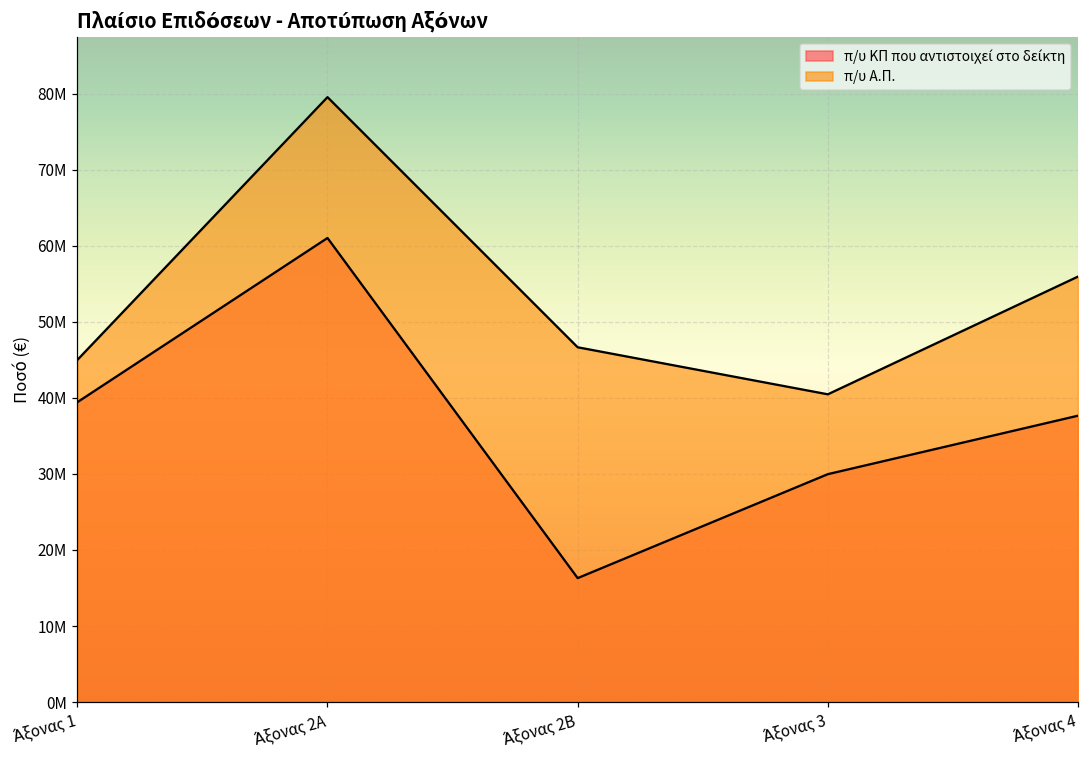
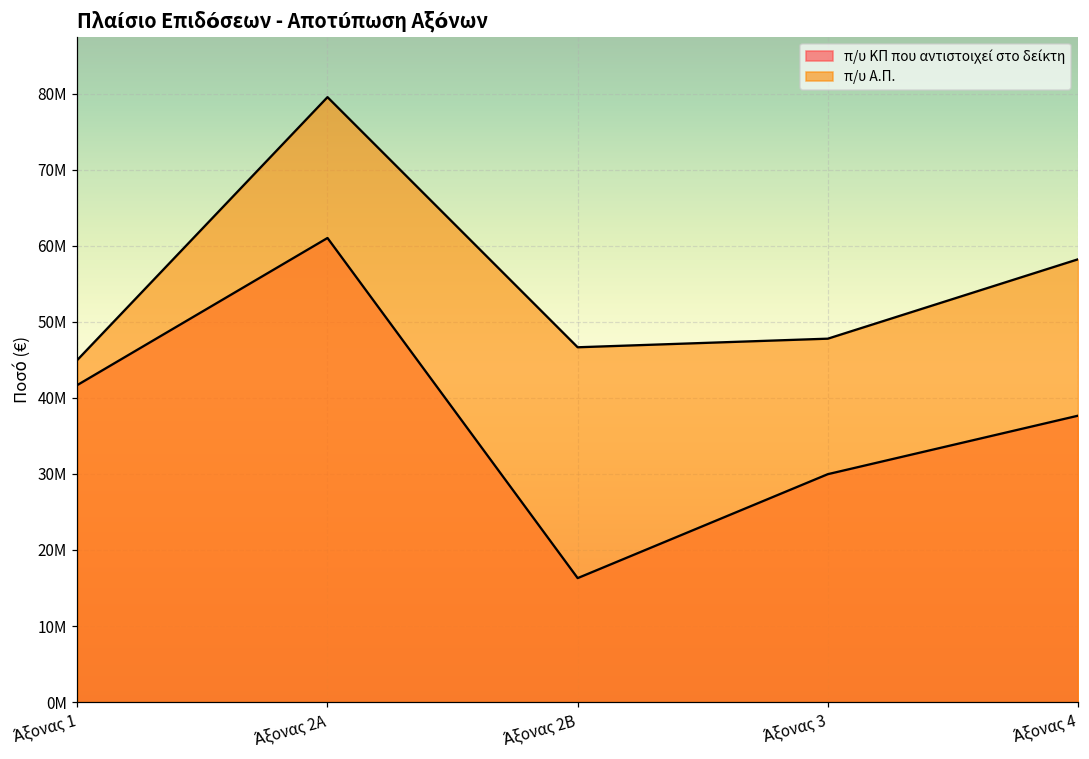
  {
    "π/υ ΚΠ που αντιστοιχεί στο δείκτη": {
-     "Άξονας 1": 39000000,
+     "Άξονας 1": 42000000,
      "Άξονας 2Α": 61000000,
      "Άξονας 2Β": 16000000,
      "Άξονας 3": 30000000,
      "Άξονας 4": 38000000
    },
    "π/υ Α.Π.": {
      "Άξονας 1": 45000000,
      "Άξονας 2Α": 80000000,
      "Άξονας 2Β": 47000000,
-     "Άξονας 3": 40000000,
-     "Άξονας 4": 56000000
+     "Άξονας 3": 48000000,
+     "Άξονας 4": 58000000
    }
  }
